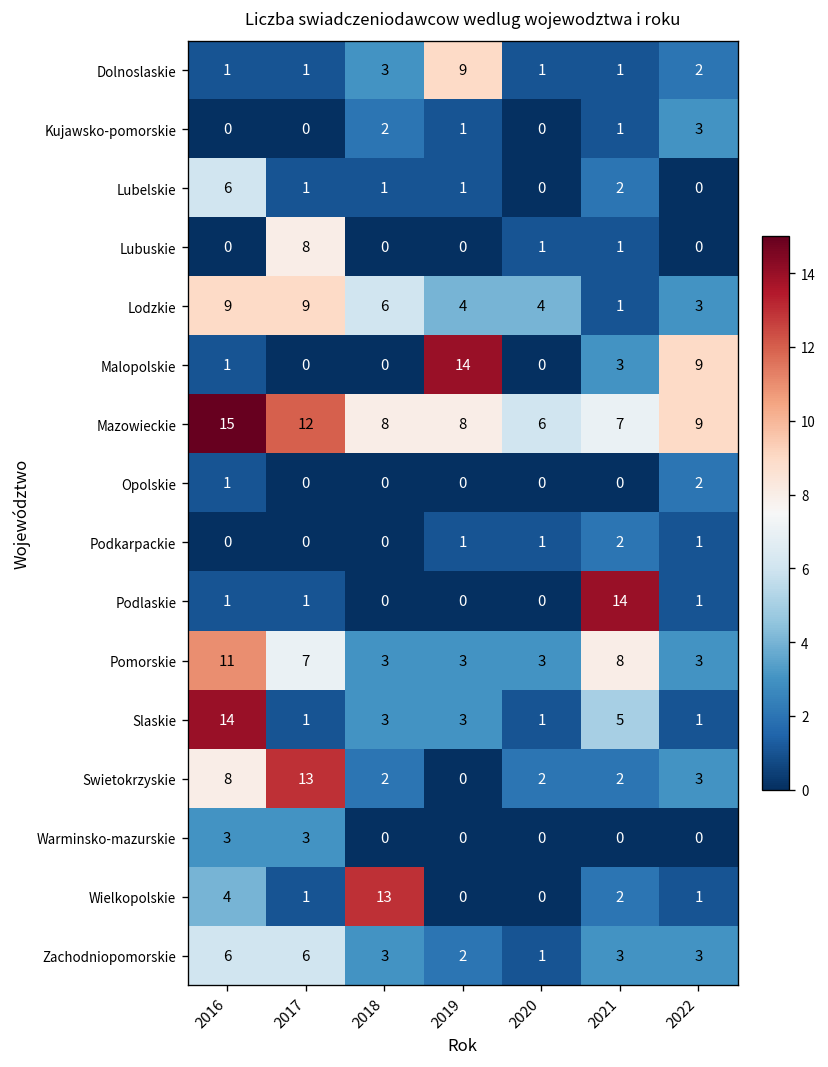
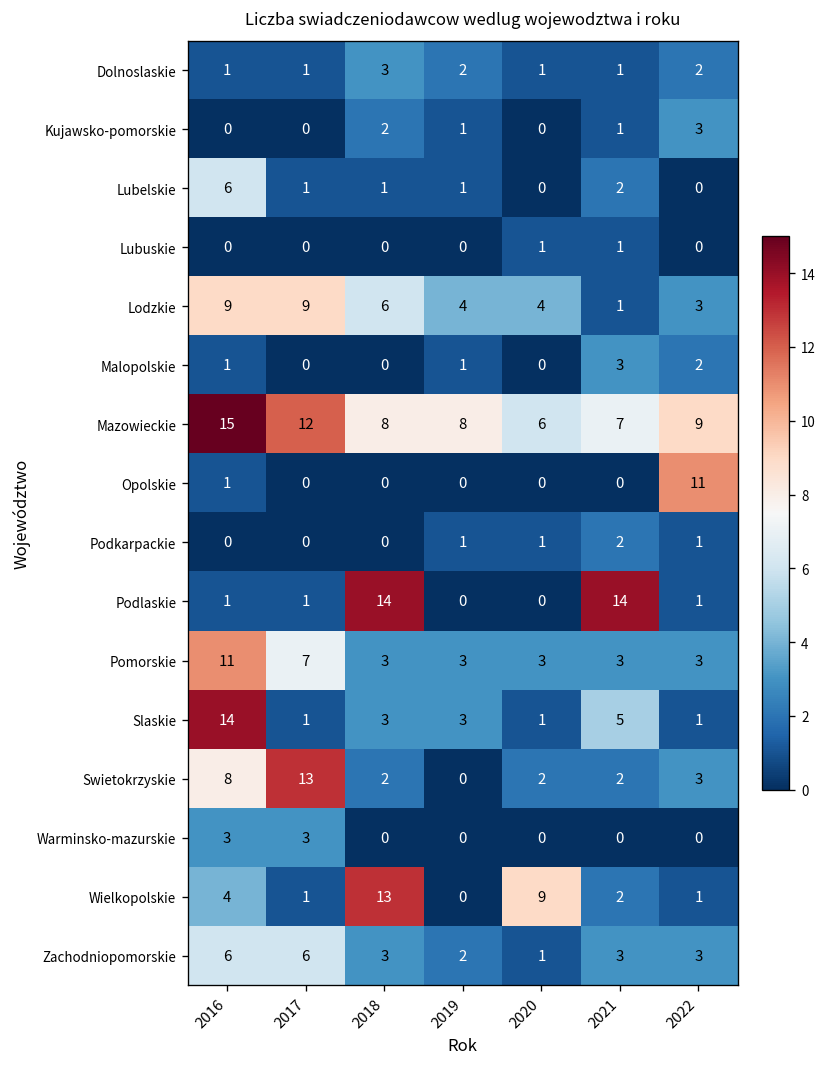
  {
    "Dolnoslaskie": {
      "2016": 1,
      "2017": 1,
      "2018": 3,
-     "2019": 9,
+     "2019": 2,
      "2020": 1,
      "2021": 1,
      "2022": 2
    },
    "Kujawsko-pomorskie": {
      "2016": 0,
      "2017": 0,
      "2018": 2,
      "2019": 1,
      "2020": 0,
      "2021": 1,
      "2022": 3
    },
    "Lubelskie": {
      "2016": 6,
      "2017": 1,
      "2018": 1,
      "2019": 1,
      "2020": 0,
      "2021": 2,
      "2022": 0
    },
    "Lubuskie": {
      "2016": 0,
-     "2017": 8,
+     "2017": 0,
      "2018": 0,
      "2019": 0,
      "2020": 1,
      "2021": 1,
      "2022": 0
    },
    "Lodzkie": {
      "2016": 9,
      "2017": 9,
      "2018": 6,
      "2019": 4,
      "2020": 4,
      "2021": 1,
      "2022": 3
    },
    "Malopolskie": {
      "2016": 1,
      "2017": 0,
      "2018": 0,
-     "2019": 14,
+     "2019": 1,
      "2020": 0,
      "2021": 3,
-     "2022": 9
+     "2022": 2
    },
    "Mazowieckie": {
      "2016": 15,
      "2017": 12,
      "2018": 8,
      "2019": 8,
      "2020": 6,
      "2021": 7,
      "2022": 9
    },
    "Opolskie": {
      "2016": 1,
      "2017": 0,
      "2018": 0,
      "2019": 0,
      "2020": 0,
      "2021": 0,
-     "2022": 2
+     "2022": 11
    },
    "Podkarpackie": {
      "2016": 0,
      "2017": 0,
      "2018": 0,
      "2019": 1,
      "2020": 1,
      "2021": 2,
      "2022": 1
    },
    "Podlaskie": {
      "2016": 1,
      "2017": 1,
-     "2018": 0,
+     "2018": 14,
      "2019": 0,
      "2020": 0,
      "2021": 14,
      "2022": 1
    },
    "Pomorskie": {
      "2016": 11,
      "2017": 7,
      "2018": 3,
      "2019": 3,
      "2020": 3,
-     "2021": 8,
+     "2021": 3,
      "2022": 3
    },
    "Slaskie": {
      "2016": 14,
      "2017": 1,
      "2018": 3,
      "2019": 3,
      "2020": 1,
      "2021": 5,
      "2022": 1
    },
    "Swietokrzyskie": {
      "2016": 8,
      "2017": 13,
      "2018": 2,
      "2019": 0,
      "2020": 2,
      "2021": 2,
      "2022": 3
    },
    "Warminsko-mazurskie": {
      "2016": 3,
      "2017": 3,
      "2018": 0,
      "2019": 0,
      "2020": 0,
      "2021": 0,
      "2022": 0
    },
    "Wielkopolskie": {
      "2016": 4,
      "2017": 1,
      "2018": 13,
      "2019": 0,
-     "2020": 0,
+     "2020": 9,
      "2021": 2,
      "2022": 1
    },
    "Zachodniopomorskie": {
      "2016": 6,
      "2017": 6,
      "2018": 3,
      "2019": 2,
      "2020": 1,
      "2021": 3,
      "2022": 3
    }
  }
